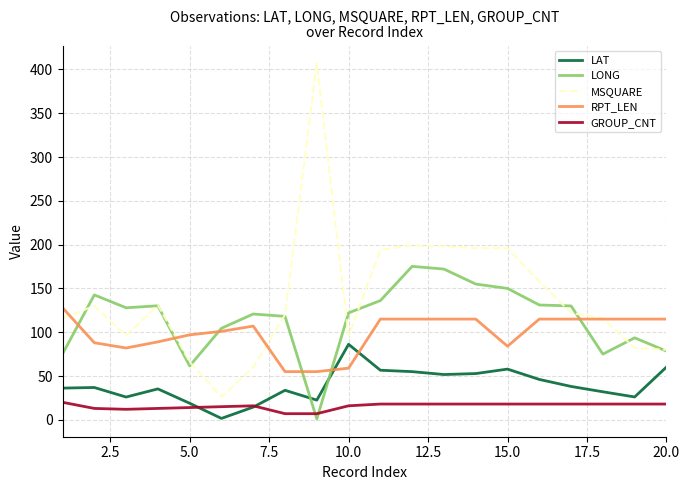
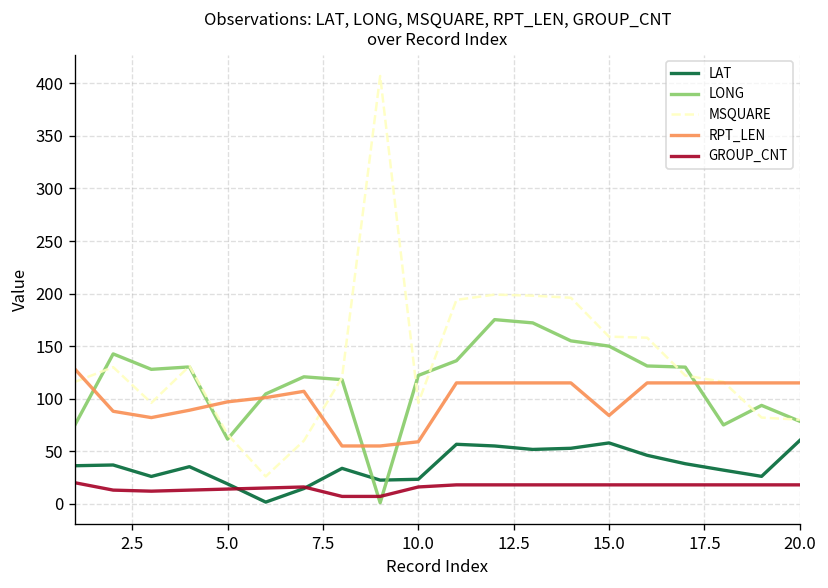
  {
    "LAT": {
      "5.0": 20,
-     "10.0": 90,
+     "10.0": 20,
      "15.0": 60,
      "20.0": 60
    },
    "LONG": {
      "5.0": 60,
      "10.0": 120,
      "15.0": 150
    },
    "MSQUARE": {
      "5.0": 70,
      "10.0": 100,
-     "15.0": 200
+     "15.0": 160
    },
    "RPT_LEN": {
      "5.0": 100,
      "10.0": 60,
      "15.0": 80,
      "20.0": 120
    },
    "GROUP_CNT": {
      "5.0": 10,
      "10.0": 20,
      "15.0": 20,
      "20.0": 20
    }
  }
